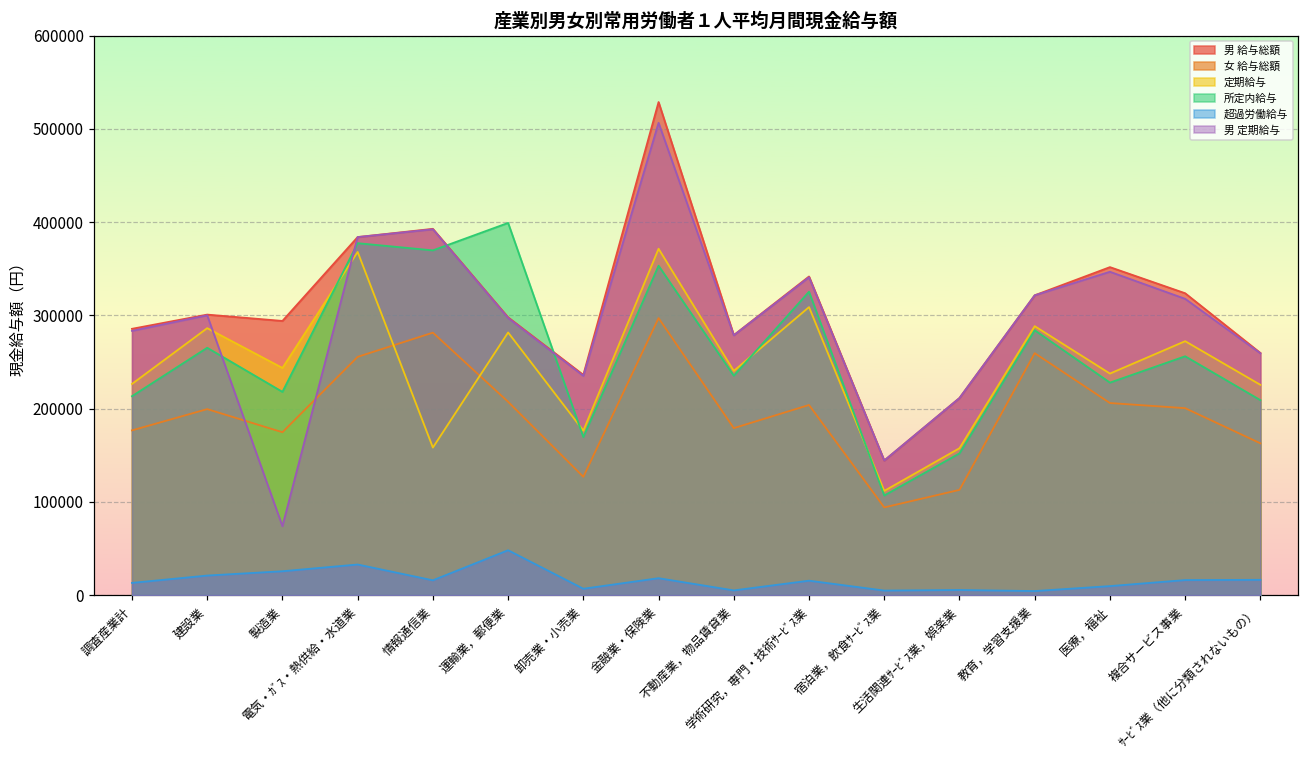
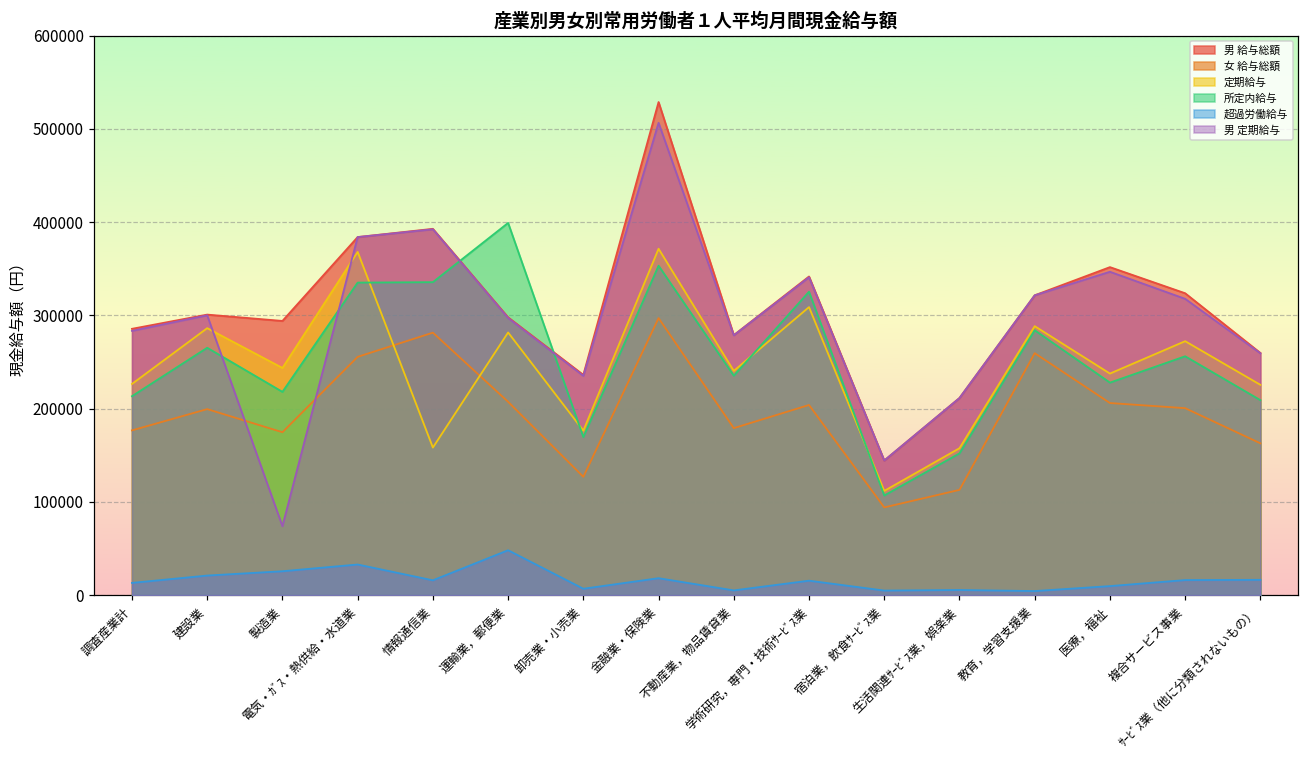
  {
    "定期給与": {
      "調査産業計": 230000,
      "建設業": 290000,
      "製造業": 240000,
      "電気・ｶﾞｽ・熱供給・水道業": 370000,
      "情報通信業": 160000,
      "運輸業，郵便業": 280000,
      "卸売業・小売業": 180000,
      "金融業・保険業": 370000,
      "不動産業，物品賃貸業": 240000,
      "学術研究，専門・技術ｻｰﾋﾞｽ業": 310000,
      "宿泊業，飲食ｻｰﾋﾞｽ業": 110000,
      "生活関連ｻｰﾋﾞｽ業，娯楽業": 160000,
      "教育，学習支援業": 290000,
      "医療，福祉": 240000,
      "複合サービス事業": 270000,
      "ｻｰﾋﾞｽ業（他に分類されないもの）": 230000
    },
    "所定内給与": {
      "調査産業計": 210000,
      "建設業": 270000,
      "製造業": 220000,
-     "電気・ｶﾞｽ・熱供給・水道業": 380000,
-     "情報通信業": 370000,
+     "電気・ｶﾞｽ・熱供給・水道業": 340000,
+     "情報通信業": 340000,
      "運輸業，郵便業": 400000,
      "卸売業・小売業": 170000,
      "金融業・保険業": 350000,
      "不動産業，物品賃貸業": 240000,
      "学術研究，専門・技術ｻｰﾋﾞｽ業": 330000,
      "宿泊業，飲食ｻｰﾋﾞｽ業": 110000,
      "生活関連ｻｰﾋﾞｽ業，娯楽業": 150000,
      "教育，学習支援業": 280000,
      "医療，福祉": 230000,
      "複合サービス事業": 260000,
      "ｻｰﾋﾞｽ業（他に分類されないもの）": 210000
    },
    "超過労働給与": {
      "調査産業計": 10000,
      "建設業": 20000,
      "製造業": 30000,
      "電気・ｶﾞｽ・熱供給・水道業": 30000,
      "情報通信業": 20000,
      "運輸業，郵便業": 50000,
      "卸売業・小売業": 10000,
      "金融業・保険業": 20000,
      "不動産業，物品賃貸業": 10000,
      "学術研究，専門・技術ｻｰﾋﾞｽ業": 20000,
      "宿泊業，飲食ｻｰﾋﾞｽ業": 0,
      "生活関連ｻｰﾋﾞｽ業，娯楽業": 10000,
      "教育，学習支援業": 0,
      "医療，福祉": 10000,
      "複合サービス事業": 20000,
      "ｻｰﾋﾞｽ業（他に分類されないもの）": 20000
    },
    "男 定期給与": {
      "製造業": 70000,
      "金融業・保険業": 510000,
      "医療，福祉": 350000,
      "複合サービス事業": 320000
    }
  }
